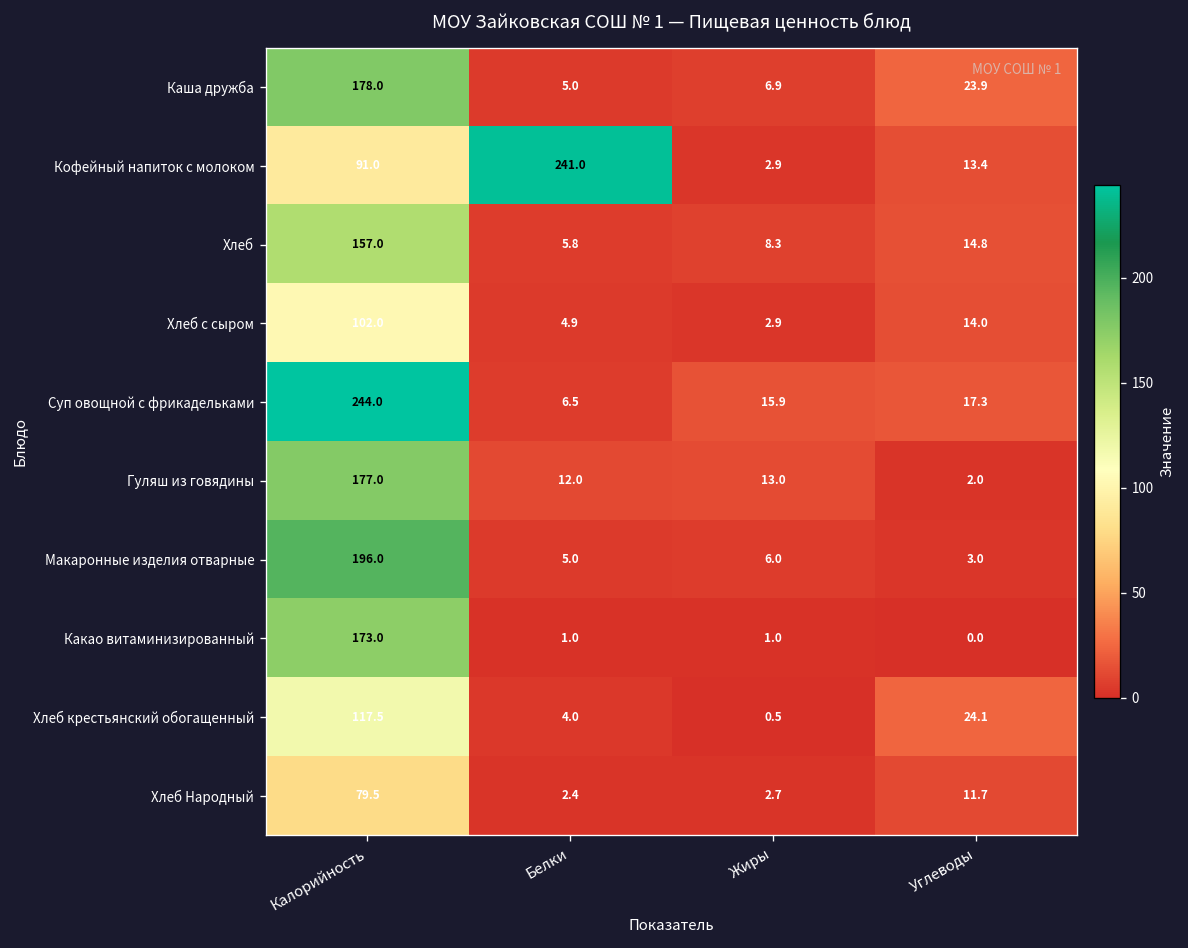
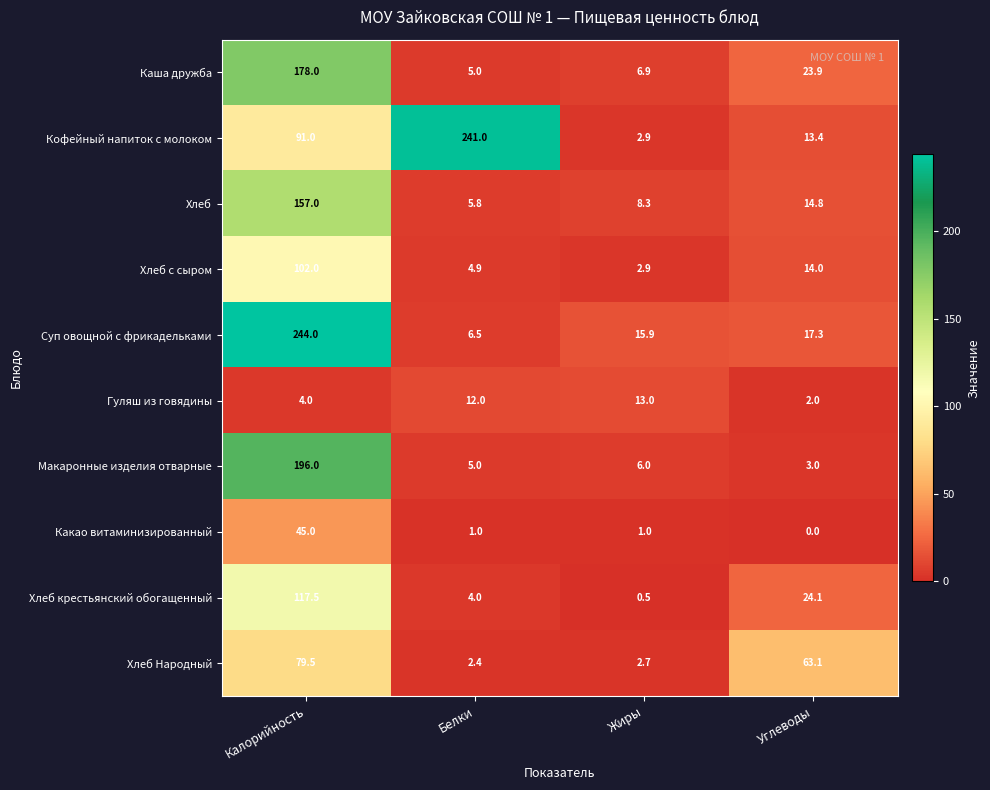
  {
    "Каша дружба": {
      "Калорийность": 178.0,
      "Белки": 5.0,
      "Жиры": 6.9
    },
    "Кофейный напиток с молоком": {
      "Калорийность": 91.0,
      "Белки": 241.0,
      "Жиры": 2.9,
      "Углеводы": 13.4
    },
    "Хлеб": {
      "Калорийность": 157.0,
      "Белки": 5.8,
      "Жиры": 8.3,
      "Углеводы": 14.8
    },
    "Хлеб с сыром": {
      "Калорийность": 102.0,
      "Белки": 4.9,
      "Жиры": 2.9,
      "Углеводы": 14.0
    },
    "Суп овощной с фрикадельками": {
      "Калорийность": 244.0,
      "Белки": 6.5,
      "Жиры": 15.9,
      "Углеводы": 17.3
    },
    "Гуляш из говядины": {
-     "Калорийность": 177.0,
+     "Калорийность": 4.0,
      "Белки": 12.0,
      "Жиры": 13.0,
      "Углеводы": 2.0
    },
    "Макаронные изделия отварные": {
      "Калорийность": 196.0,
      "Белки": 5.0,
      "Жиры": 6.0,
      "Углеводы": 3.0
    },
    "Какао витаминизированный": {
-     "Калорийность": 173.0,
+     "Калорийность": 45.0,
      "Белки": 1.0,
      "Жиры": 1.0,
      "Углеводы": 0.0
    },
    "Хлеб крестьянский обогащенный": {
      "Калорийность": 117.5,
      "Белки": 4.0,
      "Жиры": 0.5,
      "Углеводы": 24.1
    },
    "Хлеб Народный": {
      "Калорийность": 79.5,
      "Белки": 2.4,
      "Жиры": 2.7,
-     "Углеводы": 11.7
+     "Углеводы": 63.1
    }
  }
